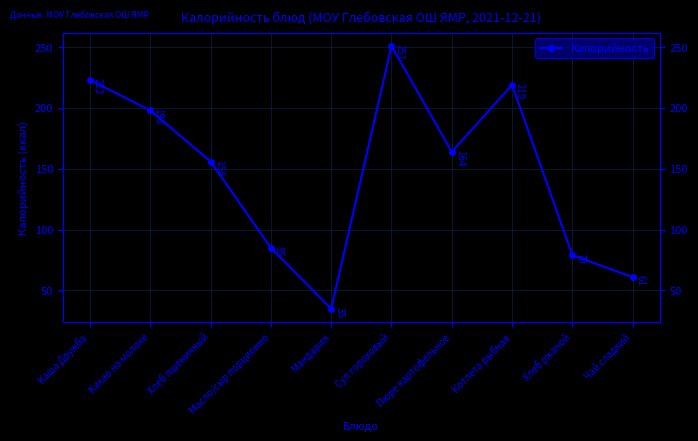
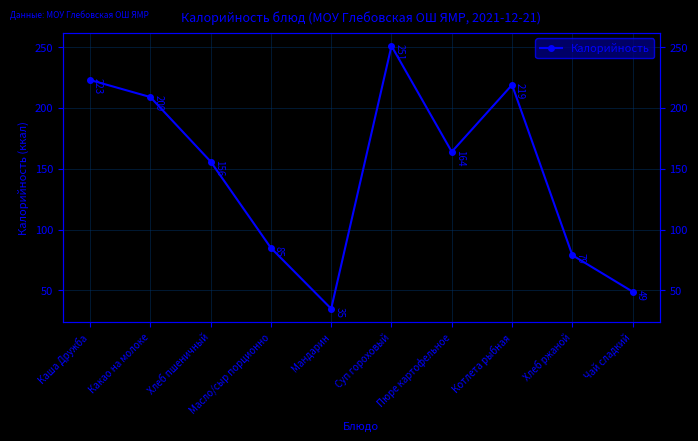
  {
    "Каша Дружба": 223,
-   "Какао на молоке": 198,
+   "Какао на молоке": 209,
    "Хлеб пшеничный": 156,
    "Масло/сыр порционно": 85,
    "Мандарин": 35,
    "Суп гороховый": 251,
    "Пюре картофельное": 164,
    "Котлета рыбная": 219,
    "Хлеб ржаной": 79,
-   "Чай сладкий": 61
+   "Чай сладкий": 49
  }
